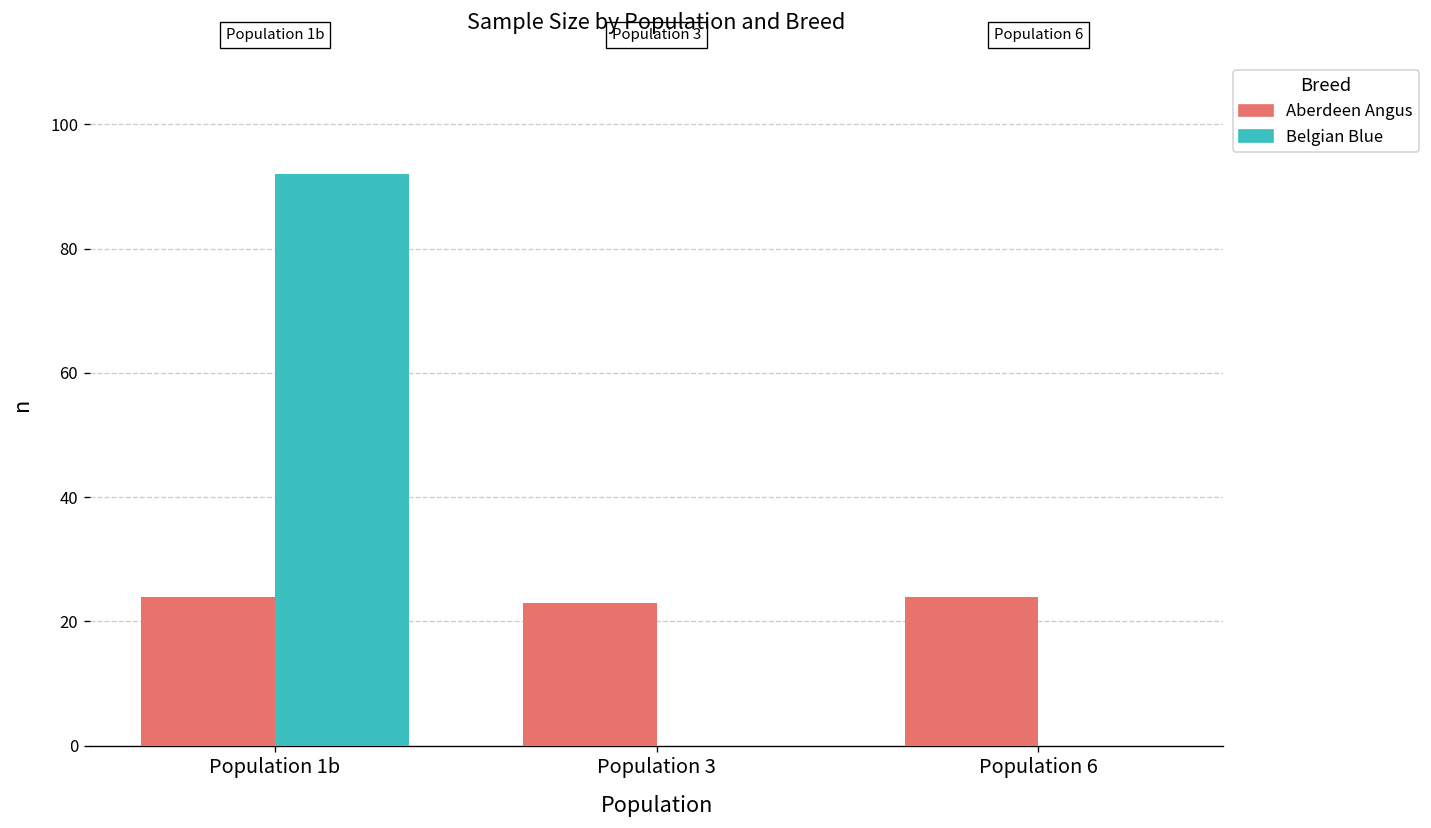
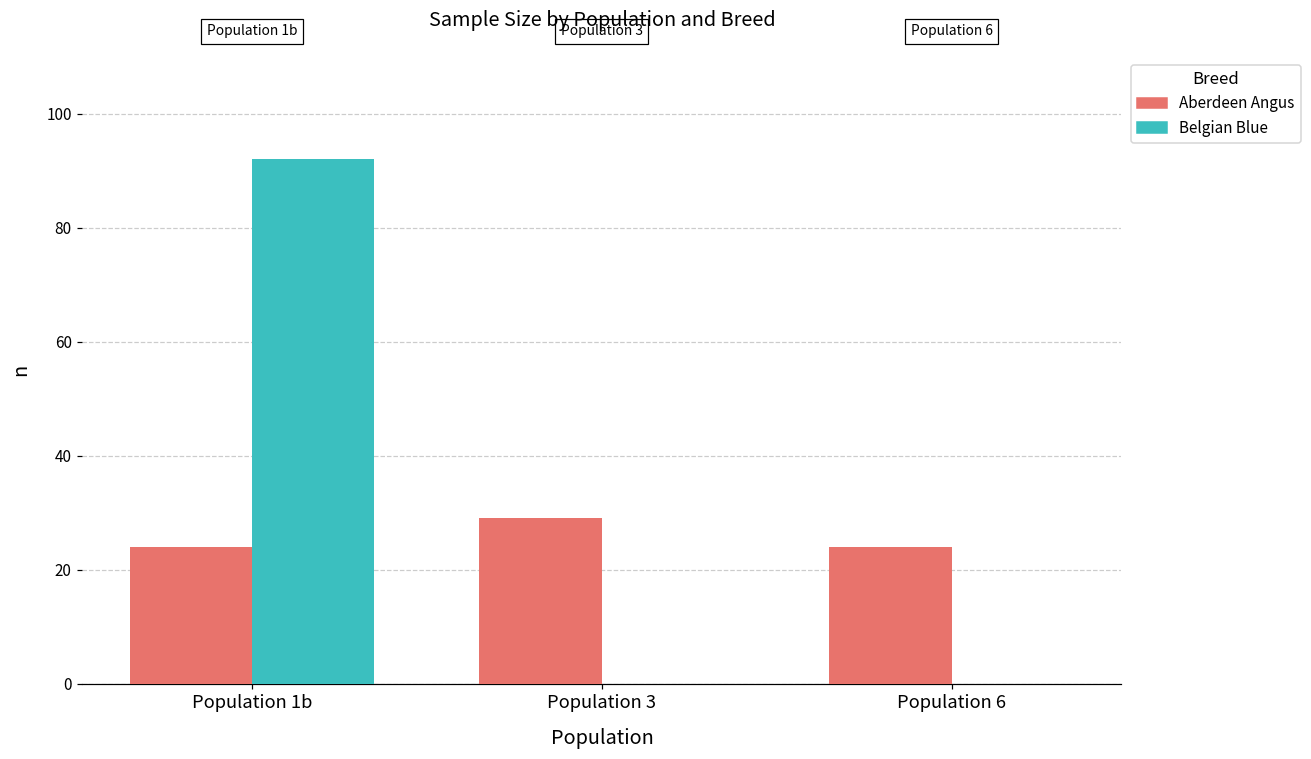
  {
    "Aberdeen Angus": {
      "Population 1b": 24,
-     "Population 3": 23,
+     "Population 3": 29,
      "Population 6": 24
    },
    "Belgian Blue": {
      "Population 1b": 92,
      "Population 3": 0,
      "Population 6": 0
    }
  }
